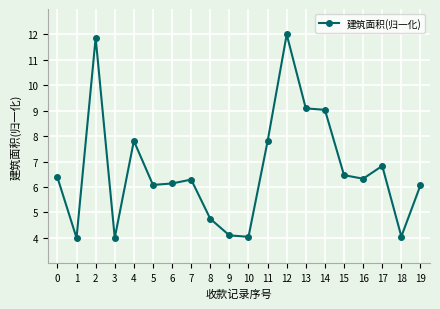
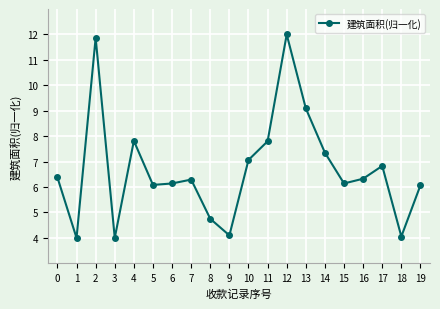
  {
    "0": 6.4,
    "1": 4.0,
    "2": 11.9,
    "3": 4.0,
    "4": 7.8,
    "5": 6.1,
    "6": 6.1,
    "7": 6.3,
    "8": 4.8,
    "9": 4.1,
-   "10": 4.0,
+   "10": 7.1,
    "11": 7.8,
    "12": 12.0,
    "13": 9.1,
-   "14": 9.0,
-   "15": 6.5,
+   "14": 7.4,
+   "15": 6.1,
    "16": 6.3,
    "17": 6.8,
    "18": 4.1,
    "19": 6.1
  }
